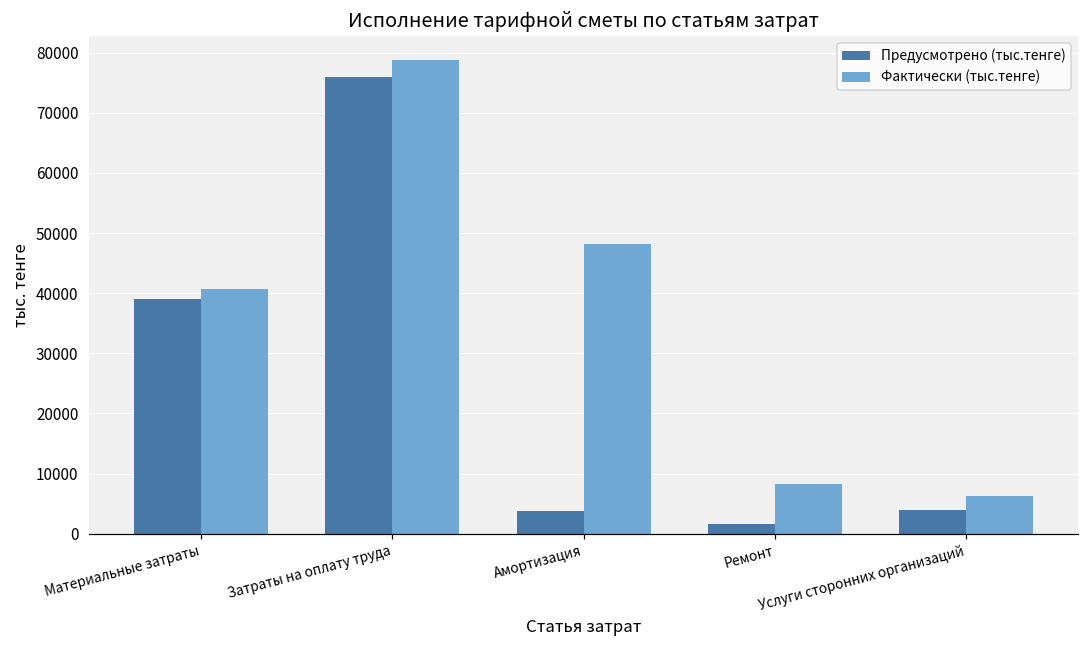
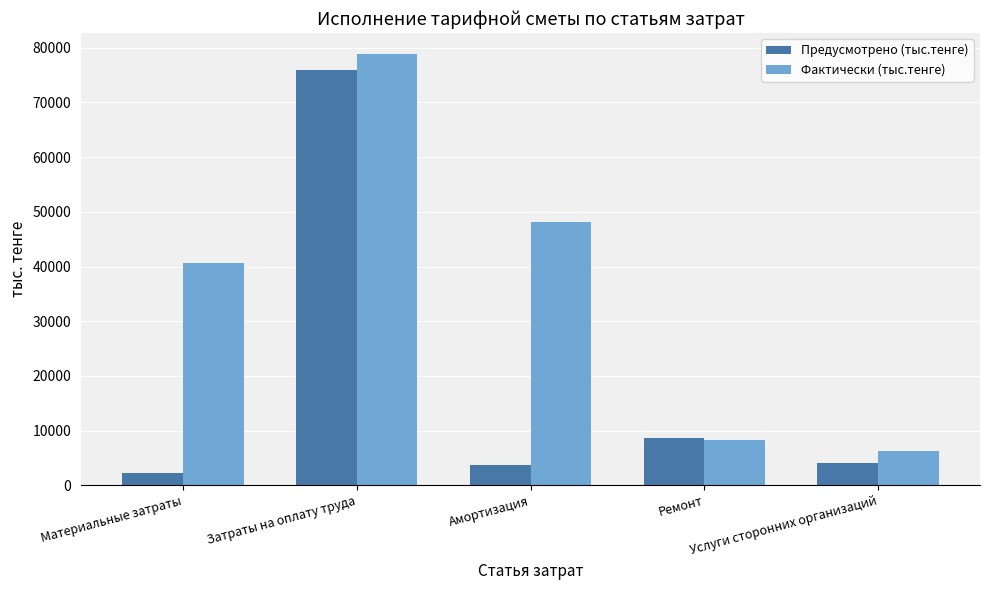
  {
    "Предусмотрено (тыс.тенге)": {
-     "Материальные затраты": 39000,
+     "Материальные затраты": 2000,
      "Затраты на оплату труда": 76000,
      "Амортизация": 4000,
-     "Ремонт": 2000,
+     "Ремонт": 9000,
      "Услуги сторонних организаций": 4000
    },
    "Фактически (тыс.тенге)": {
      "Материальные затраты": 41000,
      "Затраты на оплату труда": 79000,
      "Амортизация": 48000,
      "Ремонт": 8000,
      "Услуги сторонних организаций": 6000
    }
  }
